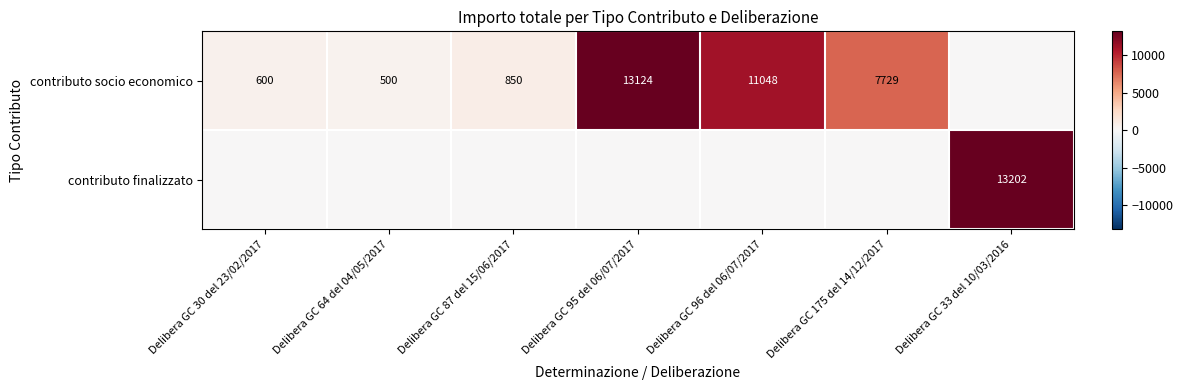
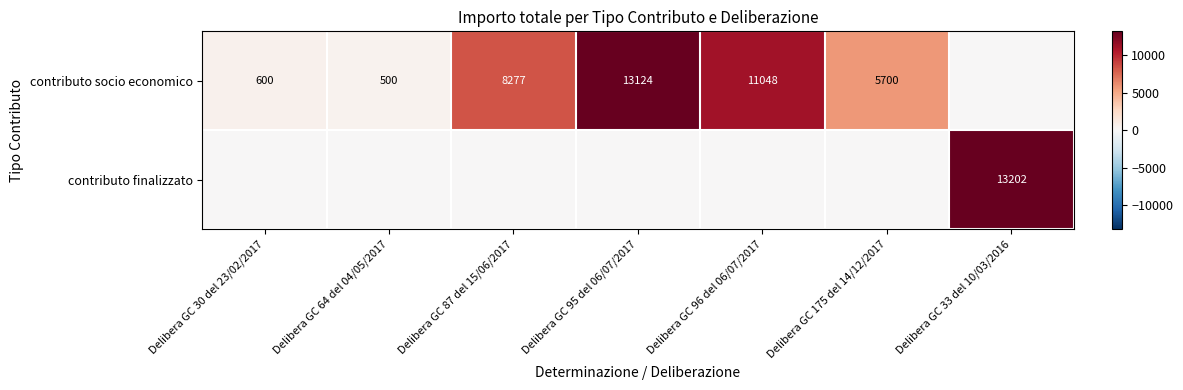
  {
    "contributo socio economico": {
      "Delibera GC 30 del 23/02/2017": 600,
      "Delibera GC 64 del 04/05/2017": 500,
-     "Delibera GC 87 del 15/06/2017": 850,
+     "Delibera GC 87 del 15/06/2017": 8277,
      "Delibera GC 95 del 06/07/2017": 13124,
      "Delibera GC 96 del 06/07/2017": 11048,
-     "Delibera GC 175 del 14/12/2017": 7729
+     "Delibera GC 175 del 14/12/2017": 5700
    },
    "contributo finalizzato": {
      "Delibera GC 33 del 10/03/2016": 13202
    }
  }
